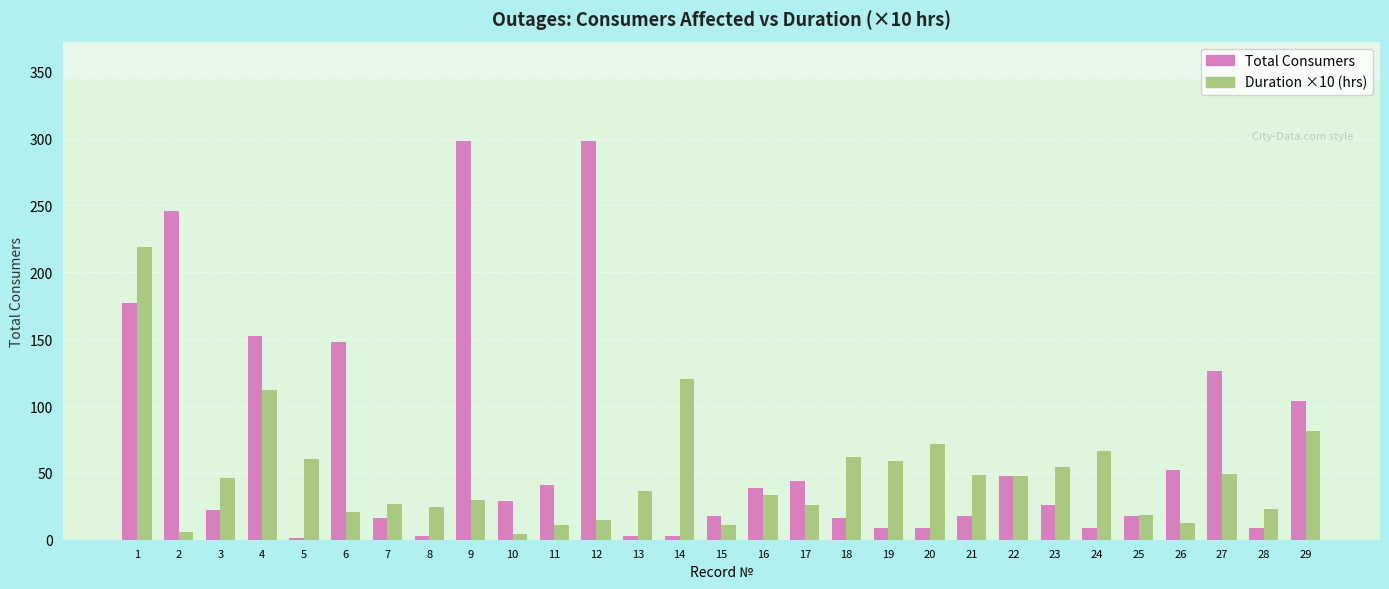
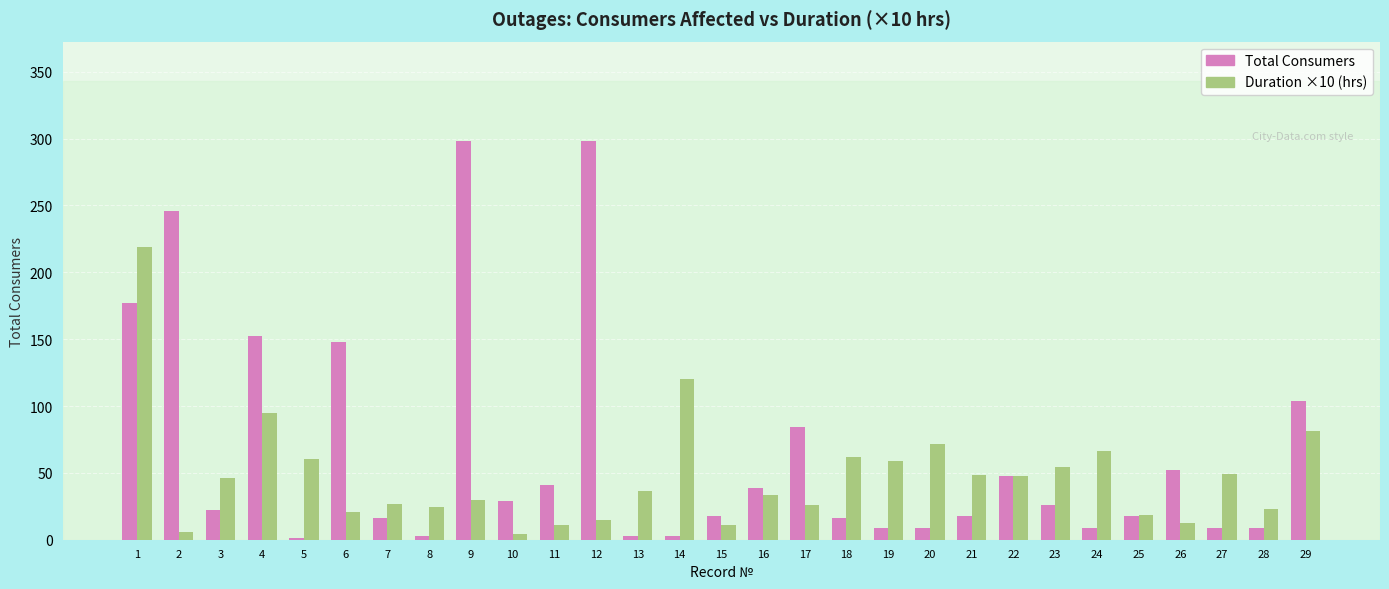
  {
    "Total Consumers": {
      "1": 177,
      "2": 246,
      "3": 22,
      "4": 152,
      "6": 148,
      "7": 16,
      "8": 3,
      "9": 298,
      "10": 29,
      "11": 41,
      "12": 298,
      "13": 3,
      "14": 3,
      "15": 18,
      "16": 39,
-     "17": 44,
+     "17": 84,
      "18": 16,
      "19": 9,
      "20": 9,
      "21": 18,
      "22": 48,
      "23": 26,
      "24": 9,
      "25": 18,
      "26": 52,
-     "27": 126,
+     "27": 9,
      "28": 9,
      "29": 104
    },
    "Duration ×10 (hrs)": {
      "1": 219,
      "2": 6,
      "3": 46,
-     "4": 112,
+     "4": 95,
      "5": 60,
      "6": 21,
      "7": 27,
      "8": 24,
      "9": 30,
      "10": 4,
      "11": 11,
      "12": 15,
      "13": 37,
      "14": 120,
      "15": 11,
      "16": 33,
      "17": 26,
      "18": 62,
      "19": 59,
      "20": 72,
      "21": 48,
      "22": 48,
      "23": 54,
      "24": 67,
      "25": 18,
      "26": 13,
      "27": 49,
      "28": 23,
      "29": 81
    }
  }
